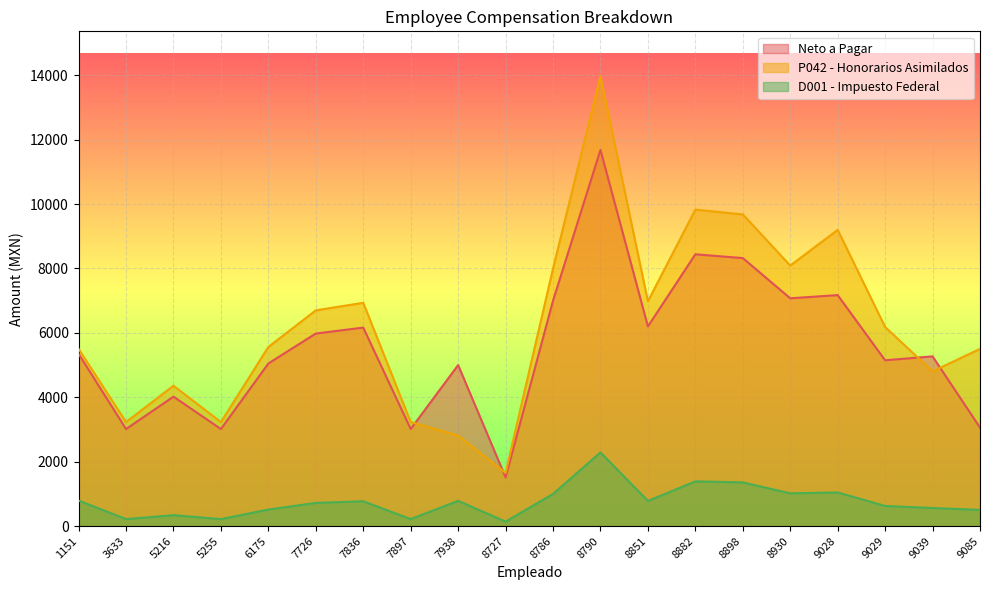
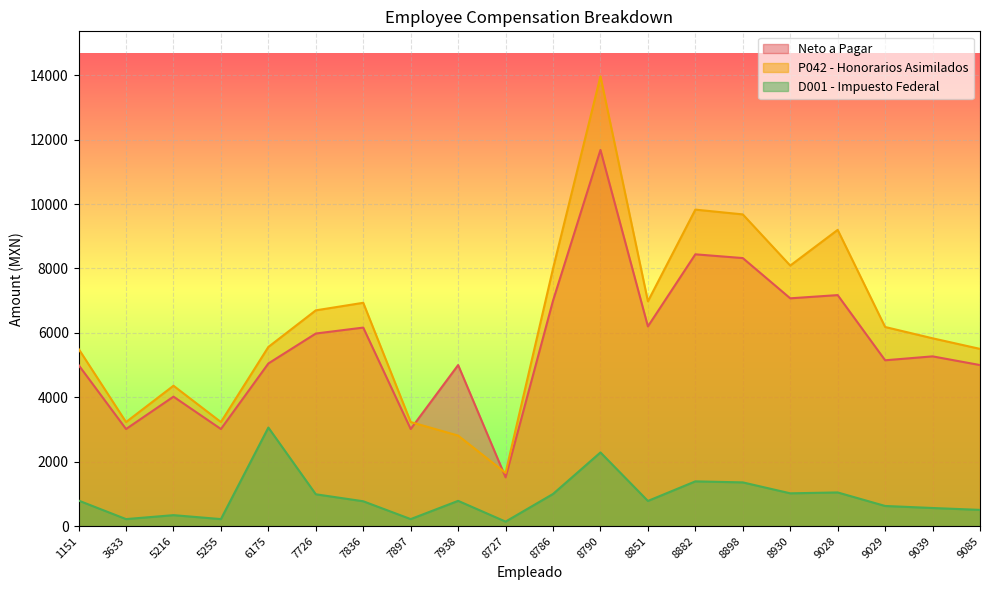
  {
    "Neto a Pagar": {
-     "1151": 5300,
+     "1151": 5000,
      "3633": 3000,
      "5216": 4000,
      "5255": 3000,
      "6175": 5000,
      "7726": 6000,
      "7836": 6200,
      "7897": 3000,
      "7938": 5000,
      "8727": 1500,
      "8786": 7000,
      "8790": 11700,
      "8851": 6200,
      "8882": 8400,
      "8898": 8300,
      "8930": 7100,
      "9028": 7200,
      "9029": 5100,
      "9039": 5300,
-     "9085": 3100
+     "9085": 5000
    },
    "P042 - Honorarios Asimilados": {
      "1151": 5500,
      "3633": 3200,
      "5216": 4400,
      "5255": 3200,
      "6175": 5600,
      "7726": 6700,
      "7836": 6900,
      "7897": 3200,
      "7938": 2800,
      "8727": 1700,
      "8786": 8000,
      "8790": 14000,
      "8851": 7000,
      "8882": 9800,
      "8898": 9700,
      "8930": 8100,
      "9028": 9200,
      "9029": 6200,
-     "9039": 4800,
+     "9039": 5800,
      "9085": 5500
    },
    "D001 - Impuesto Federal": {
      "1151": 800,
      "3633": 200,
      "5216": 300,
      "5255": 200,
-     "6175": 500,
-     "7726": 700,
+     "6175": 3100,
+     "7726": 1000,
      "7836": 800,
      "7897": 200,
      "7938": 800,
      "8727": 100,
      "8786": 1000,
      "8790": 2300,
      "8851": 800,
      "8882": 1400,
      "8898": 1400,
      "8930": 1000,
      "9028": 1000,
      "9029": 600,
      "9039": 600,
      "9085": 500
    }
  }
